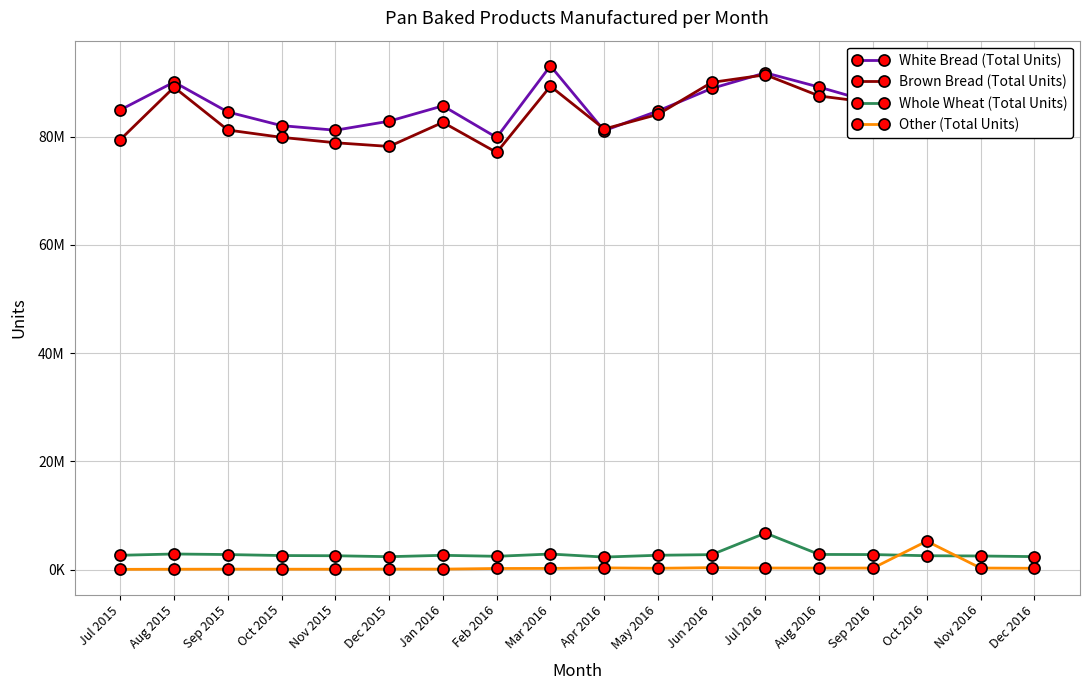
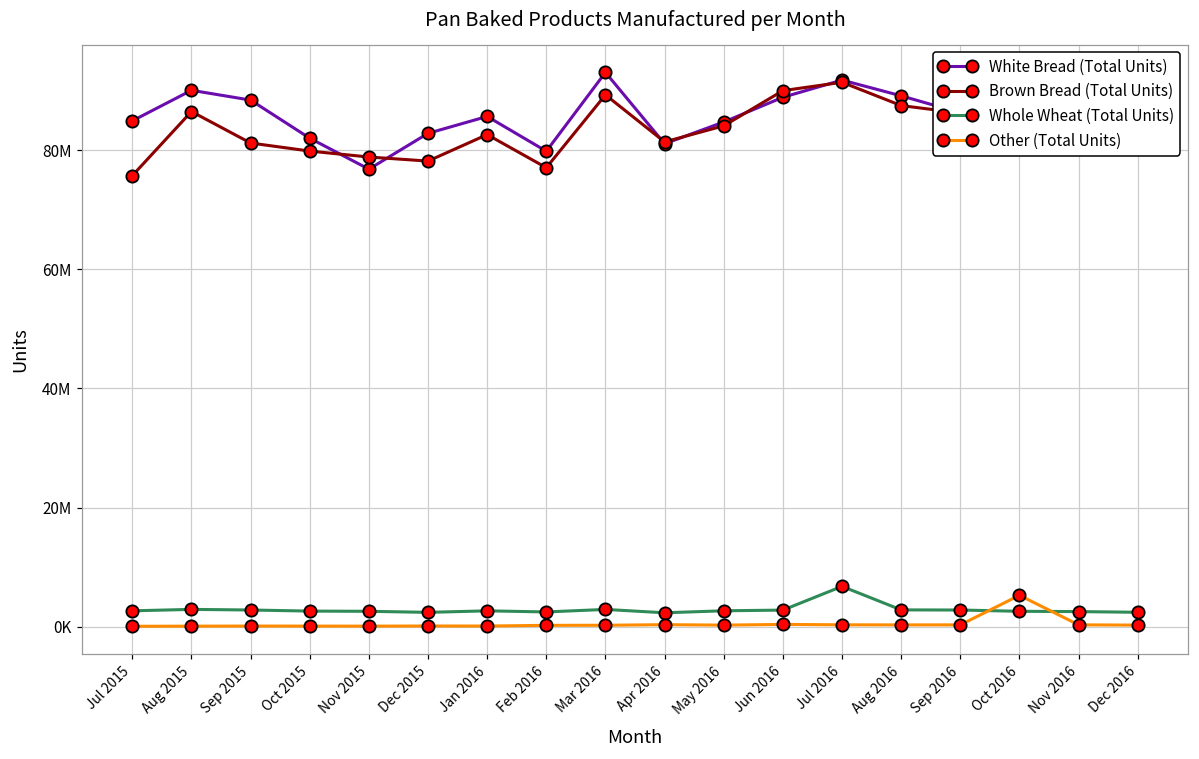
  {
    "White Bread (Total Units)": {
      "Jul 2015": 85000000,
      "Aug 2015": 90000000,
-     "Sep 2015": 85000000,
+     "Sep 2015": 88000000,
      "Oct 2015": 82000000,
-     "Nov 2015": 81000000,
+     "Nov 2015": 77000000,
      "Dec 2015": 83000000,
      "Jan 2016": 86000000,
      "Feb 2016": 80000000,
      "Mar 2016": 93000000,
      "May 2016": 85000000,
      "Jun 2016": 89000000,
      "Aug 2016": 89000000
    },
    "Brown Bread (Total Units)": {
-     "Jul 2015": 79000000,
-     "Aug 2015": 89000000,
+     "Jul 2015": 76000000,
+     "Aug 2015": 86000000,
      "Sep 2015": 81000000,
      "Oct 2015": 80000000,
      "Nov 2015": 79000000,
      "Dec 2015": 78000000,
      "Jan 2016": 83000000,
      "Feb 2016": 77000000,
      "Mar 2016": 89000000,
      "May 2016": 84000000,
      "Jun 2016": 90000000,
      "Aug 2016": 88000000
    },
    "Whole Wheat (Total Units)": {
      "Jul 2015": 3000000,
      "Aug 2015": 3000000,
      "Sep 2015": 3000000,
      "Oct 2015": 3000000,
      "Nov 2015": 3000000,
      "Dec 2015": 2000000,
      "Jan 2016": 3000000,
      "Feb 2016": 2000000,
      "Mar 2016": 3000000,
      "Apr 2016": 2000000,
      "May 2016": 3000000,
      "Jun 2016": 3000000,
      "Jul 2016": 7000000,
      "Aug 2016": 3000000,
      "Sep 2016": 3000000,
      "Oct 2016": 3000000,
      "Nov 2016": 3000000,
      "Dec 2016": 2000000
    },
    "Other (Total Units)": {
      "Jul 2015": 0,
      "Aug 2015": 0,
      "Sep 2015": 0,
      "Oct 2015": 0,
      "Nov 2015": 0,
      "Dec 2015": 0,
      "Jan 2016": 0,
      "Feb 2016": 0,
      "Mar 2016": 0,
      "Apr 2016": 0,
      "May 2016": 0,
      "Jun 2016": 0,
      "Jul 2016": 0,
      "Aug 2016": 0,
      "Sep 2016": 0,
      "Oct 2016": 5000000,
      "Nov 2016": 0,
      "Dec 2016": 0
    }
  }
